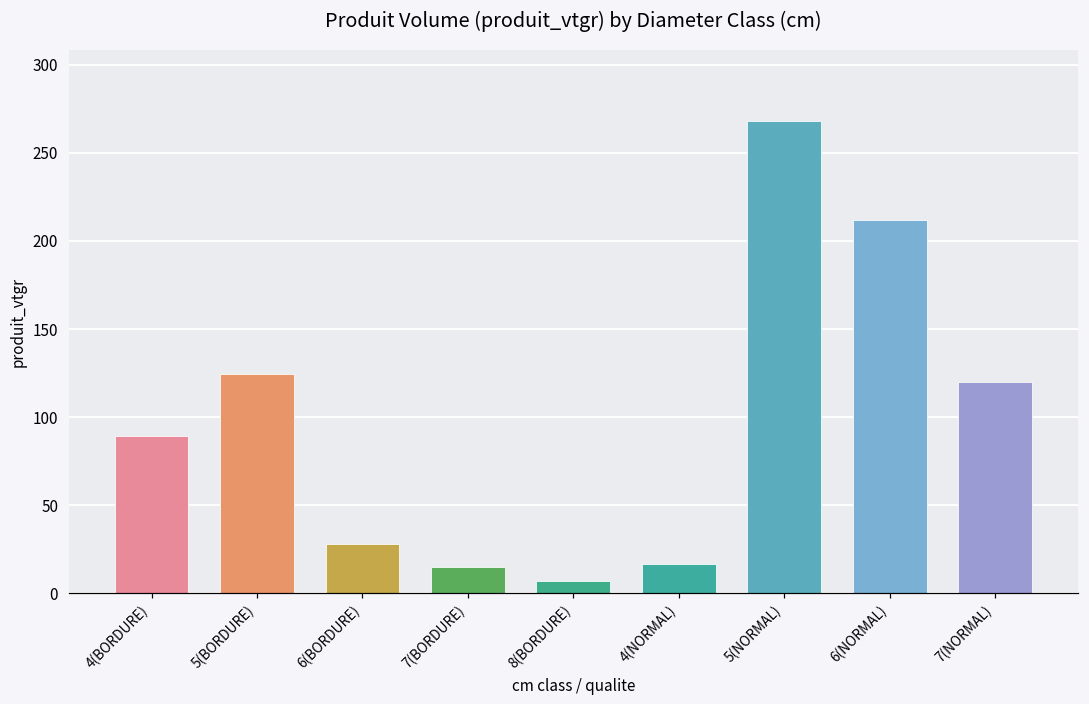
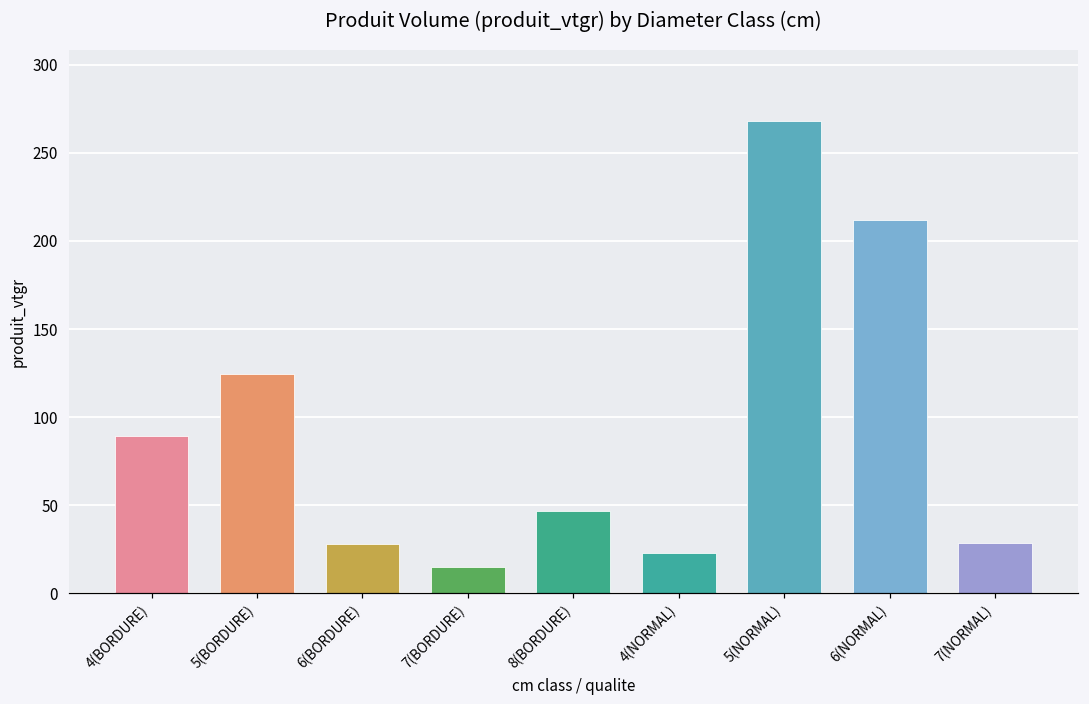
  {
    "4(BORDURE)": 89,
    "5(BORDURE)": 124,
    "6(BORDURE)": 28,
    "7(BORDURE)": 15,
-   "8(BORDURE)": 7,
-   "4(NORMAL)": 17,
+   "8(BORDURE)": 47,
+   "4(NORMAL)": 23,
    "5(NORMAL)": 268,
    "6(NORMAL)": 212,
-   "7(NORMAL)": 120
+   "7(NORMAL)": 29
  }
